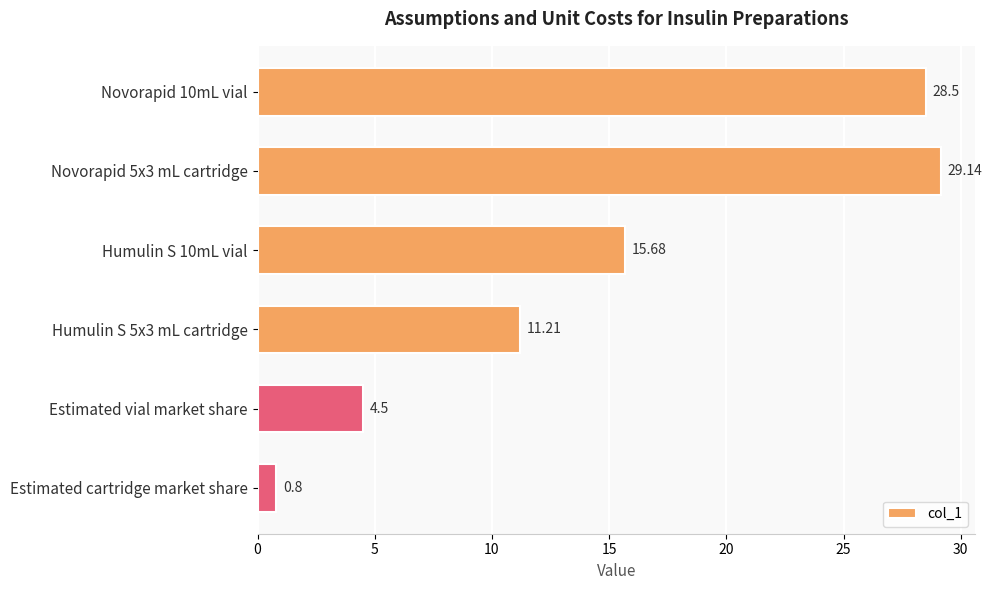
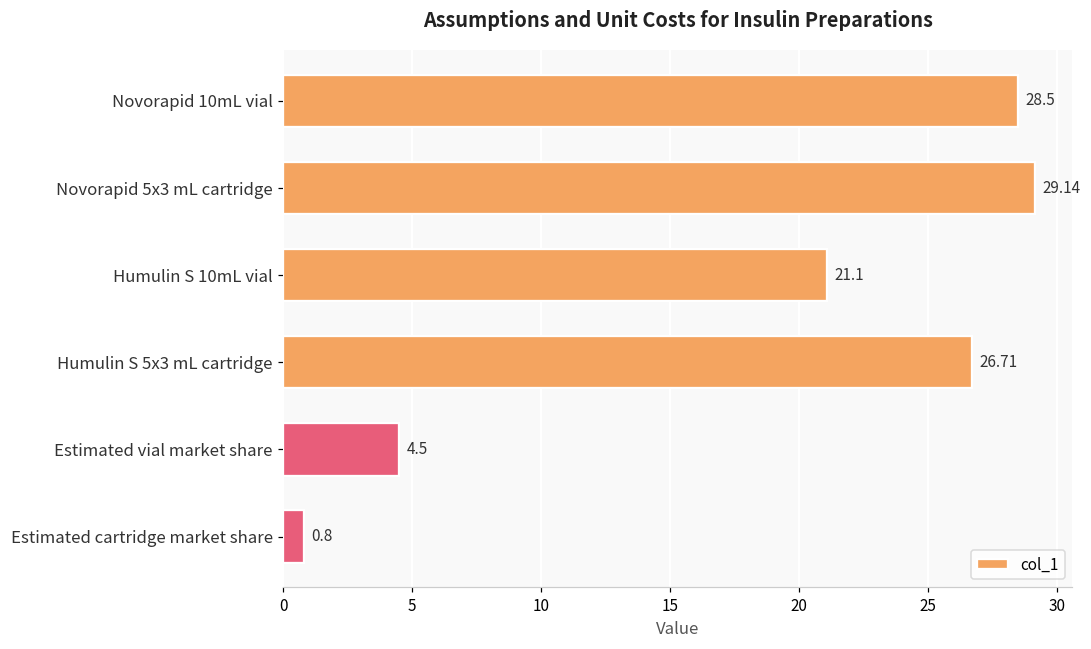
  {
    "Novorapid 10mL vial": 28.5,
    "Novorapid 5x3 mL cartridge": 29.14,
-   "Humulin S 10mL vial": 15.68,
-   "Humulin S 5x3 mL cartridge": 11.21,
+   "Humulin S 10mL vial": 21.1,
+   "Humulin S 5x3 mL cartridge": 26.71,
    "Estimated vial market share": 4.5,
    "Estimated cartridge market share": 0.8
  }
